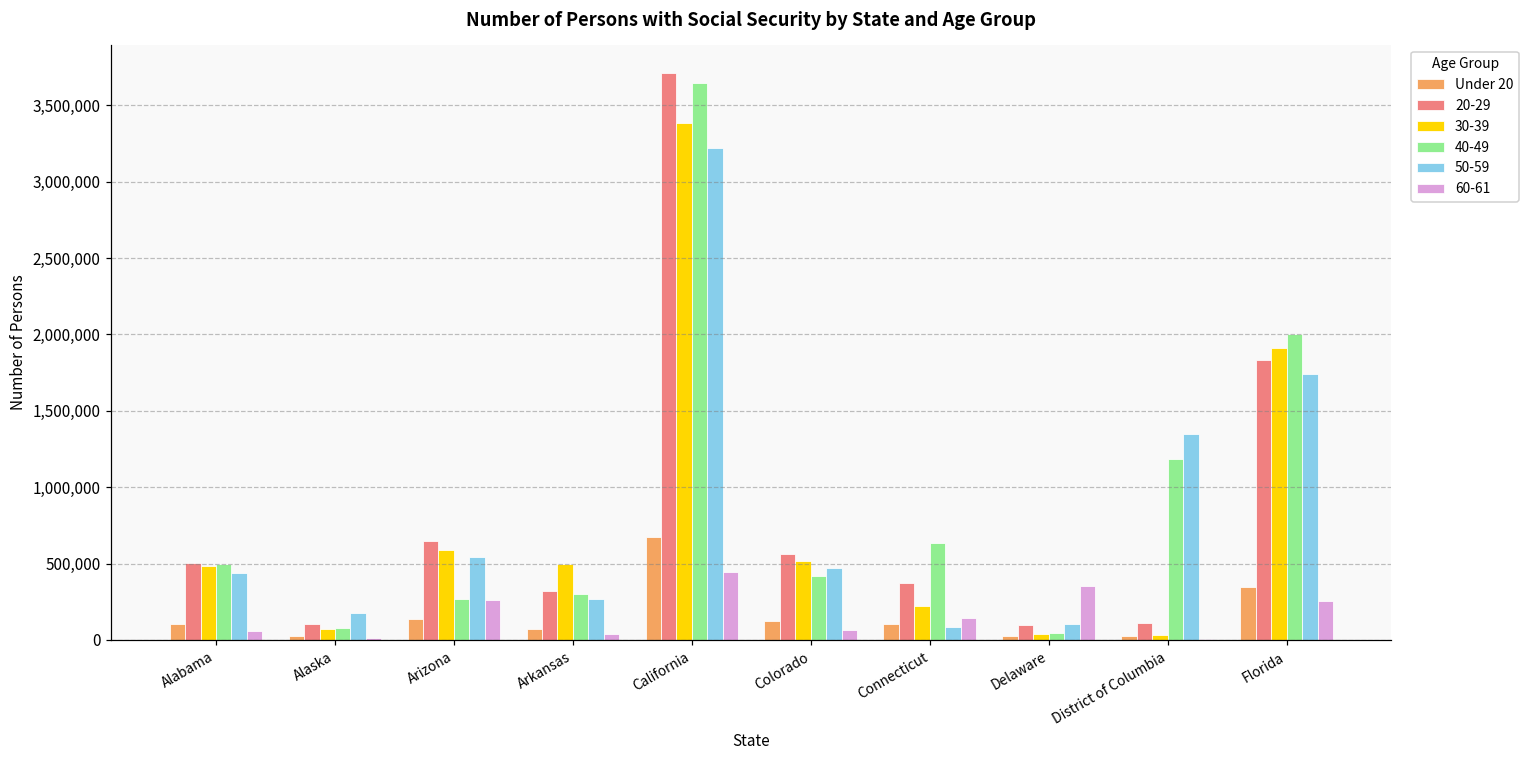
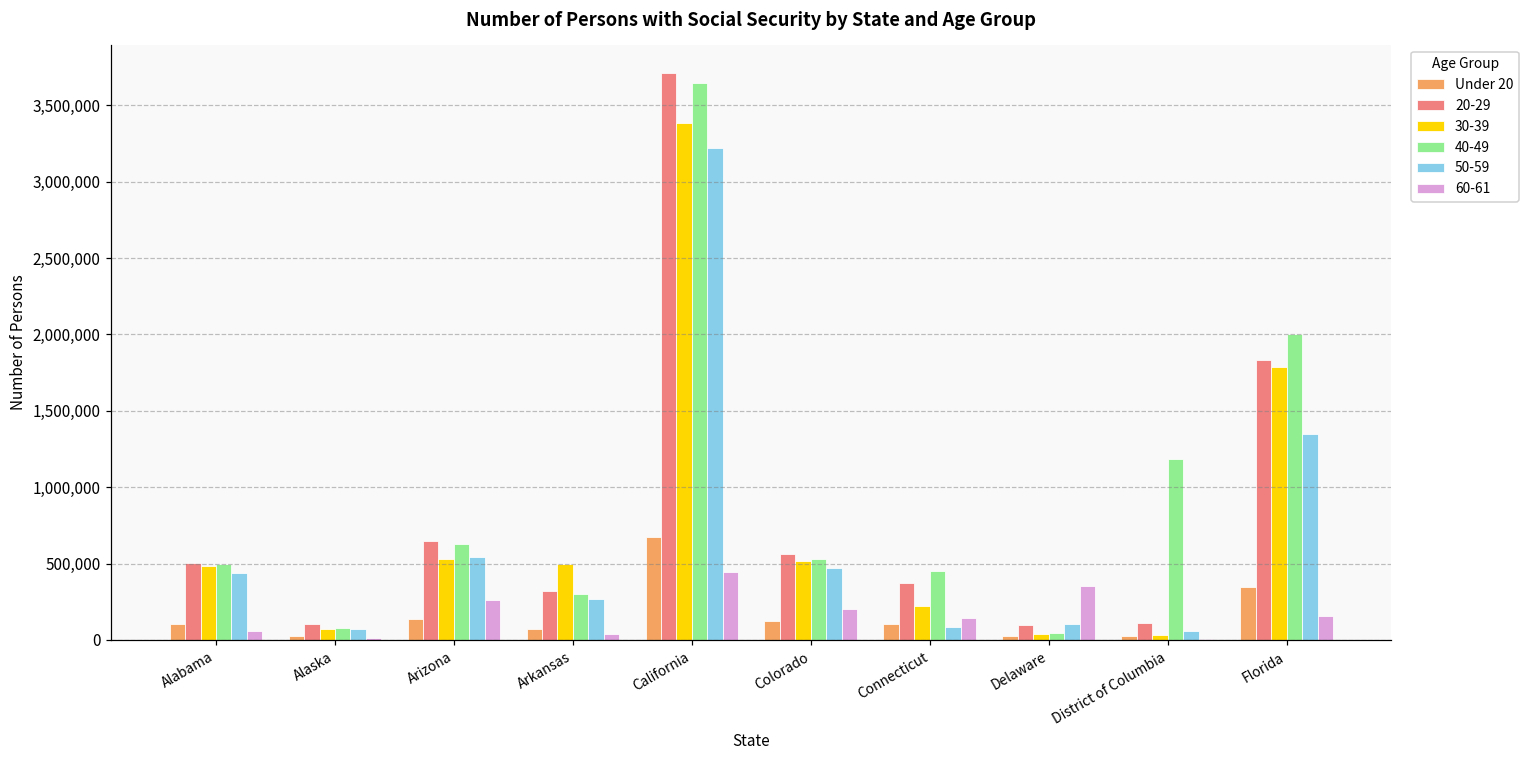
  {
    "30-39": {
      "Alabama": "480,000",
      "Alaska": "70,000",
-     "Arizona": "590,000",
+     "Arizona": "530,000",
      "Arkansas": "500,000",
      "California": "3,390,000",
      "Colorado": "510,000",
      "Connecticut": "220,000",
      "Delaware": "40,000",
      "District of Columbia": "30,000",
-     "Florida": "1,910,000"
+     "Florida": "1,780,000"
    },
    "40-49": {
      "Alabama": "500,000",
      "Alaska": "80,000",
-     "Arizona": "270,000",
+     "Arizona": "630,000",
      "Arkansas": "300,000",
      "California": "3,650,000",
-     "Colorado": "420,000",
-     "Connecticut": "640,000",
+     "Colorado": "530,000",
+     "Connecticut": "450,000",
      "Delaware": "40,000",
      "District of Columbia": "1,190,000",
      "Florida": "2,000,000"
    },
    "50-59": {
      "Alabama": "440,000",
-     "Alaska": "180,000",
+     "Alaska": "70,000",
      "Arizona": "540,000",
      "Arkansas": "270,000",
      "California": "3,220,000",
      "Colorado": "470,000",
      "Connecticut": "80,000",
      "Delaware": "100,000",
-     "District of Columbia": "1,350,000",
-     "Florida": "1,740,000"
+     "District of Columbia": "60,000",
+     "Florida": "1,350,000"
    },
    "60-61": {
      "Alabama": "60,000",
      "Arizona": "260,000",
      "Arkansas": "40,000",
      "California": "440,000",
-     "Colorado": "60,000",
+     "Colorado": "200,000",
      "Connecticut": "150,000",
      "Delaware": "350,000",
-     "Florida": "260,000"
+     "Florida": "150,000"
    }
  }
